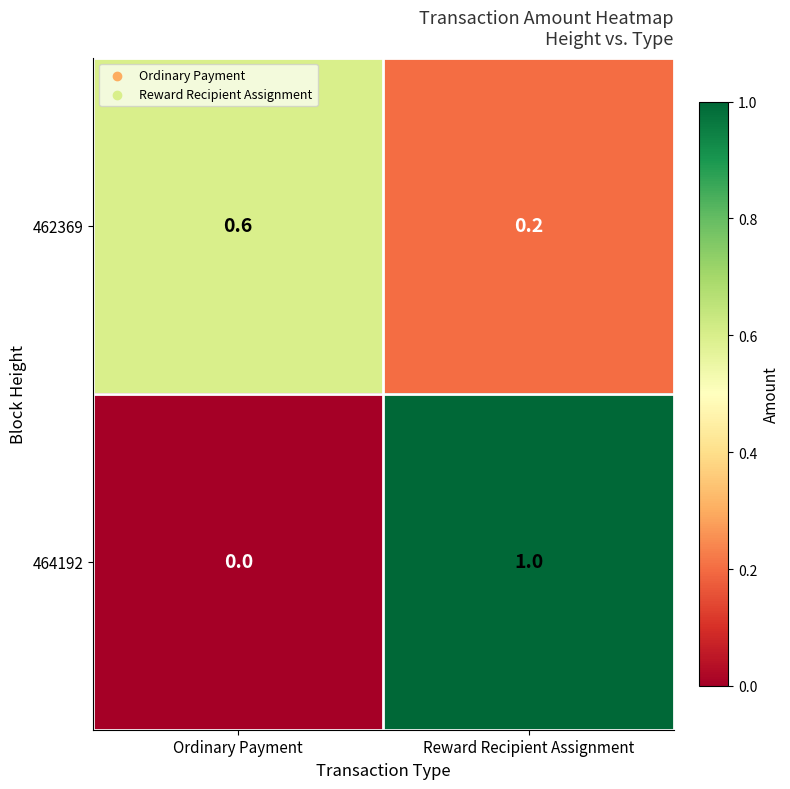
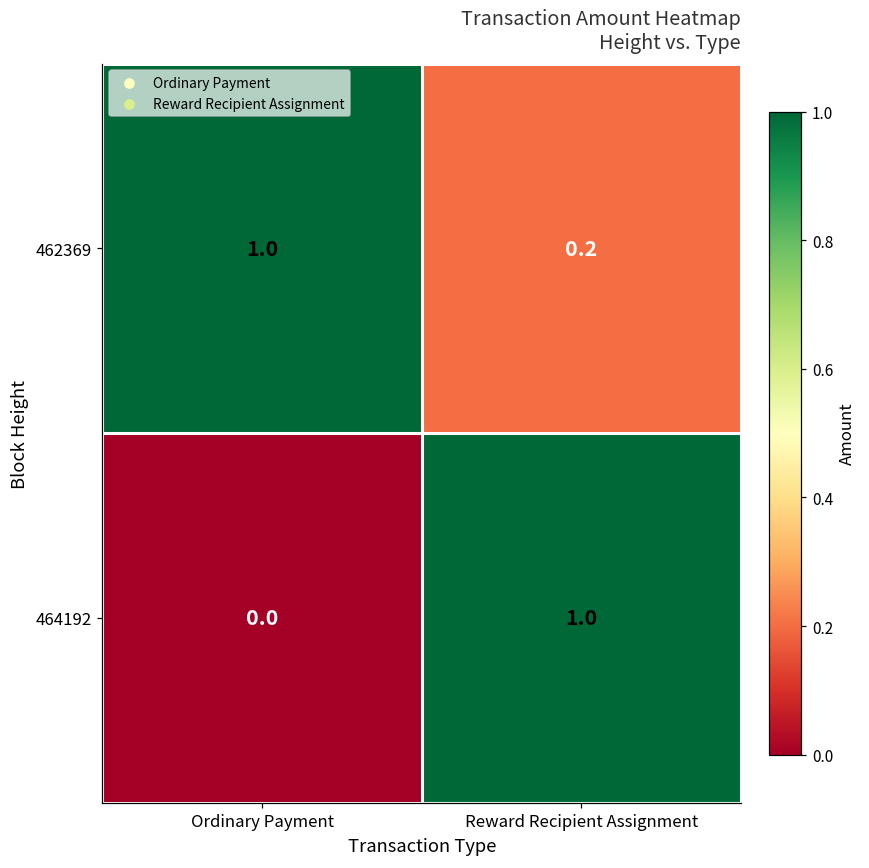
  {
    "462369": {
-     "Ordinary Payment": 0.6,
+     "Ordinary Payment": 1.0,
      "Reward Recipient Assignment": 0.2
    },
    "464192": {
      "Ordinary Payment": 0.0,
      "Reward Recipient Assignment": 1.0
    }
  }
